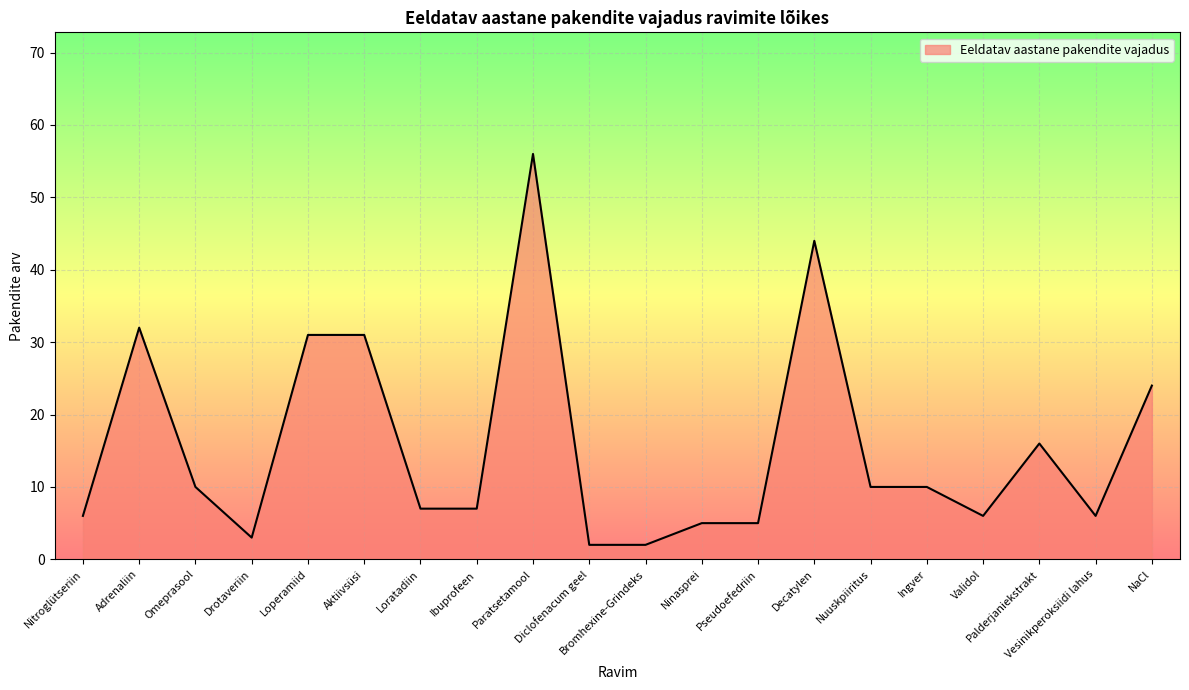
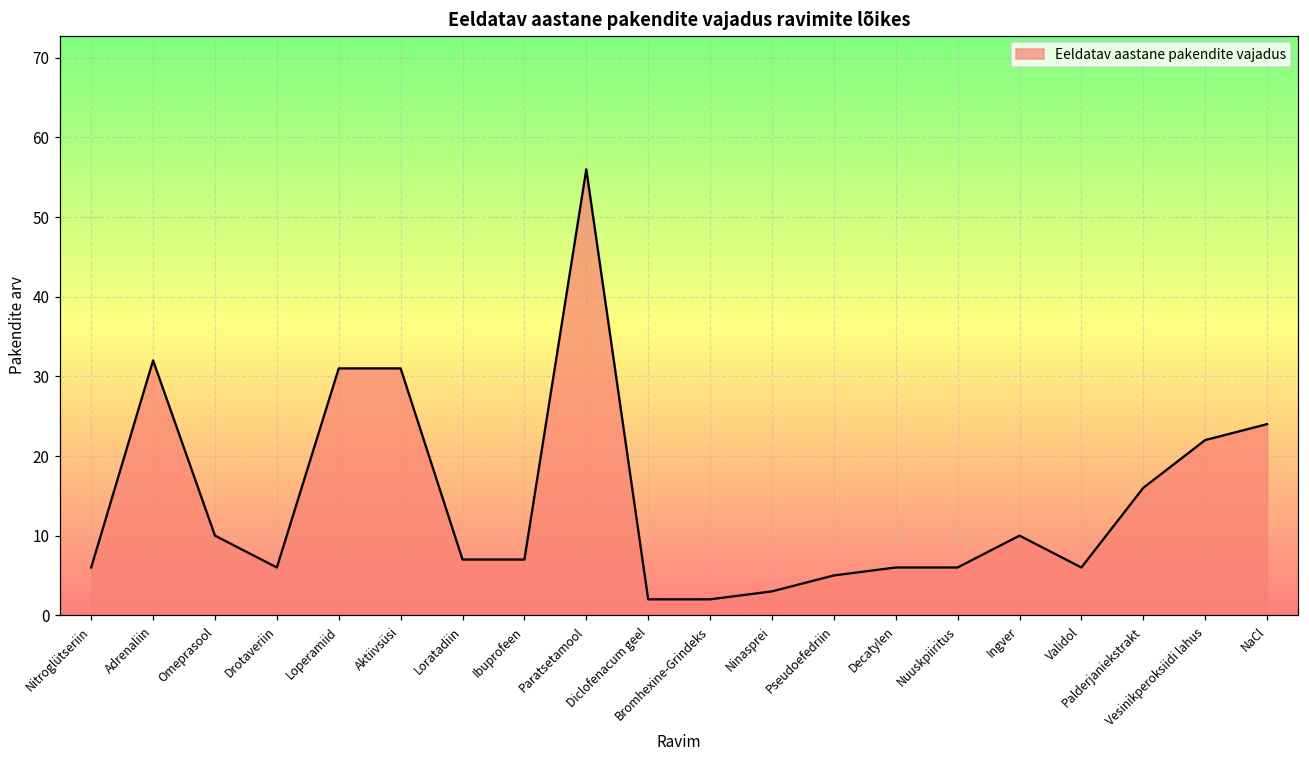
  {
    "Nitroglütseriin": 6,
    "Adrenaliin": 32,
    "Omeprasool": 10,
-   "Drotaveriin": 3,
+   "Drotaveriin": 6,
    "Loperamiid": 31,
    "Aktiivsüsi": 31,
    "Loratadiin": 7,
    "Ibuprofeen": 7,
    "Paratsetamool": 56,
    "Diclofenacum geel": 2,
    "Bromhexine-Grindeks": 2,
-   "Ninasprei": 5,
+   "Ninasprei": 3,
    "Pseudoefedriin": 5,
-   "Decatylen": 44,
-   "Nuuskpiiritus": 10,
+   "Decatylen": 6,
+   "Nuuskpiiritus": 6,
    "Ingver": 10,
    "Validol": 6,
    "Palderjaniekstrakt": 16,
-   "Vesinikperoksiidi lahus": 6,
+   "Vesinikperoksiidi lahus": 22,
    "NaCl": 24
  }
